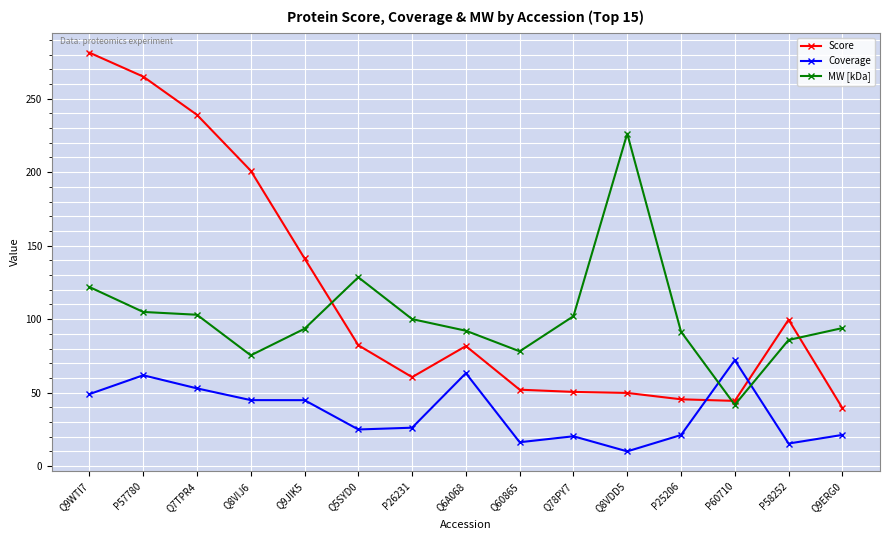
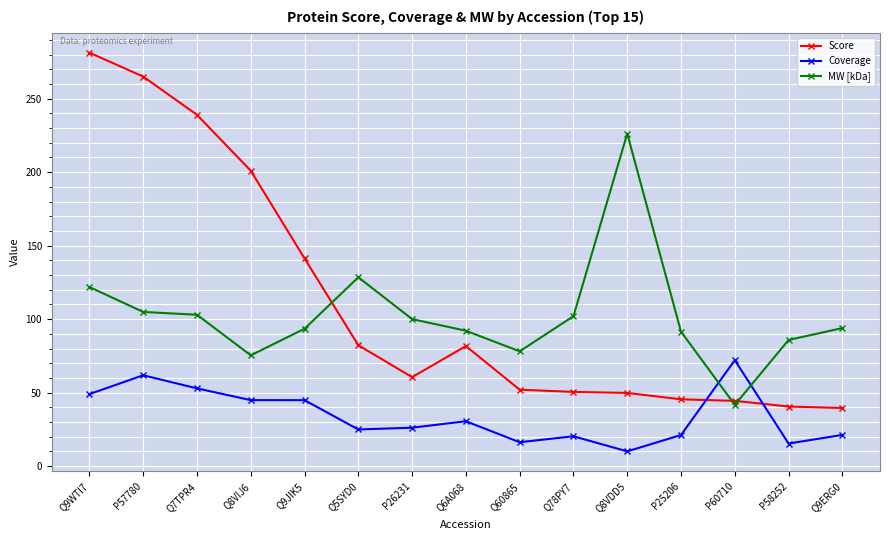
  {
    "Score": {
      "Q9WTI7": 281,
      "P57780": 265,
      "Q7TPR4": 239,
      "Q8VIJ6": 201,
      "Q9JIK5": 141,
      "Q5SYD0": 82,
      "P26231": 61,
      "Q6A068": 82,
      "Q60865": 52,
      "Q78PY7": 51,
      "Q8VDD5": 50,
      "P25206": 45,
      "P60710": 44,
-     "P58252": 100,
+     "P58252": 41,
      "Q9ERG0": 40
    },
    "Coverage": {
      "Q9WTI7": 49,
      "P57780": 62,
      "Q7TPR4": 53,
      "Q8VIJ6": 45,
      "Q9JIK5": 45,
      "Q5SYD0": 25,
      "P26231": 26,
-     "Q6A068": 63,
+     "Q6A068": 31,
      "Q60865": 16,
      "Q78PY7": 20,
      "Q8VDD5": 10,
      "P25206": 21,
      "P60710": 72,
      "P58252": 15,
      "Q9ERG0": 21
    },
    "MW [kDa]": {
      "Q9WTI7": 122,
      "P57780": 105,
      "Q7TPR4": 103,
      "Q8VIJ6": 75,
      "Q9JIK5": 93,
      "Q5SYD0": 128,
      "P26231": 100,
      "Q6A068": 92,
      "Q60865": 78,
      "Q78PY7": 102,
      "Q8VDD5": 226,
      "P25206": 91,
      "P60710": 42,
      "P58252": 86,
      "Q9ERG0": 94
    }
  }
